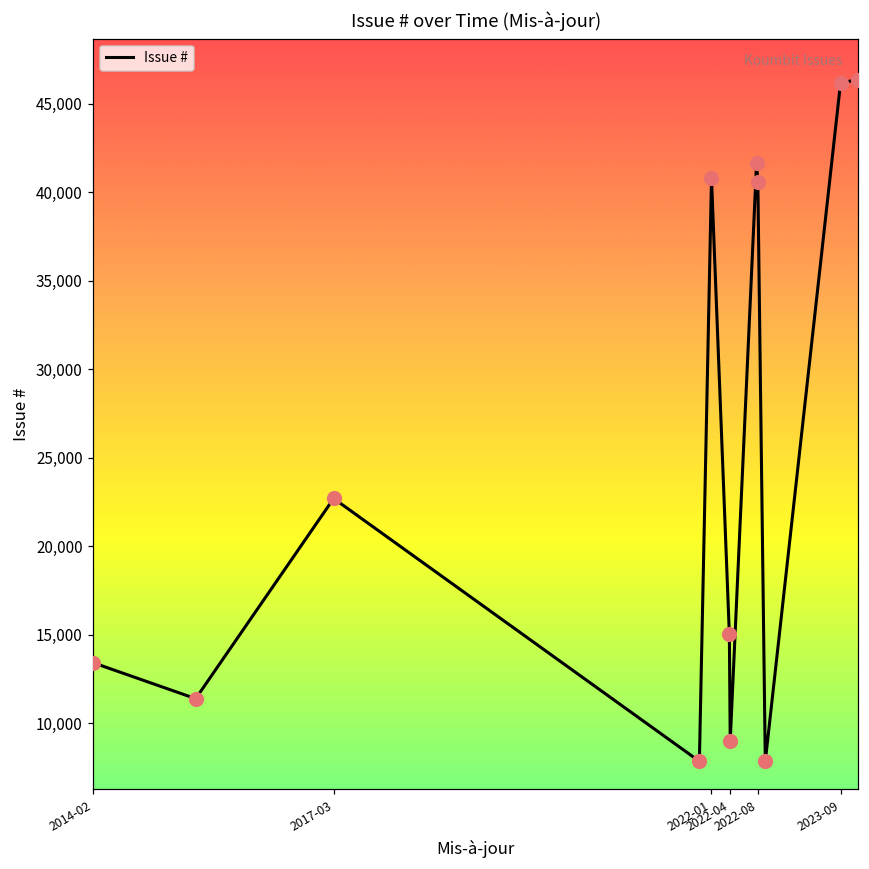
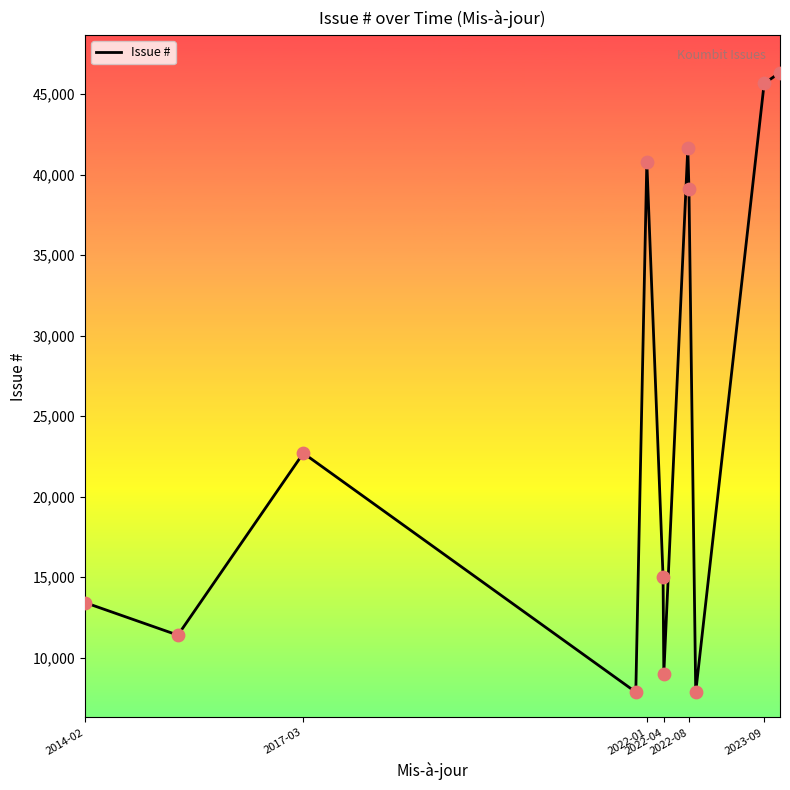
  {
    "2014-02": "13,400",
    "2017-03": "22,700",
    "2022-01": "40,800",
    "2022-04": "9,000",
-   "2022-08": "40,500",
-   "2023-09": "46,200"
+   "2022-08": "39,100",
+   "2023-09": "45,700"
  }
